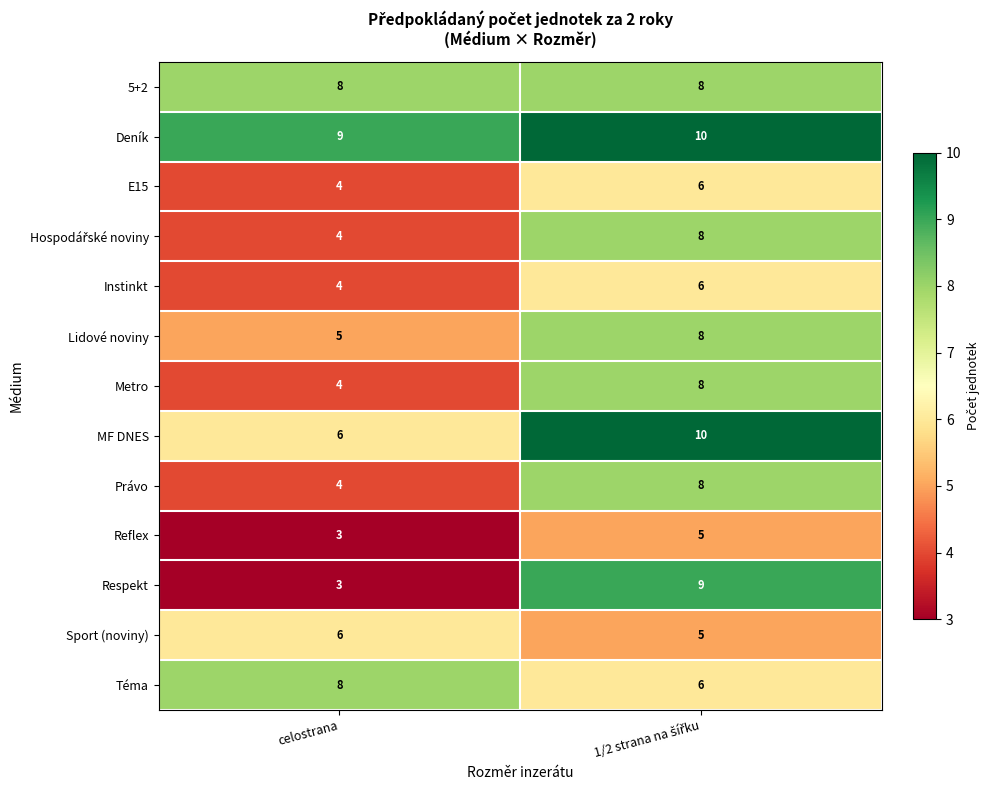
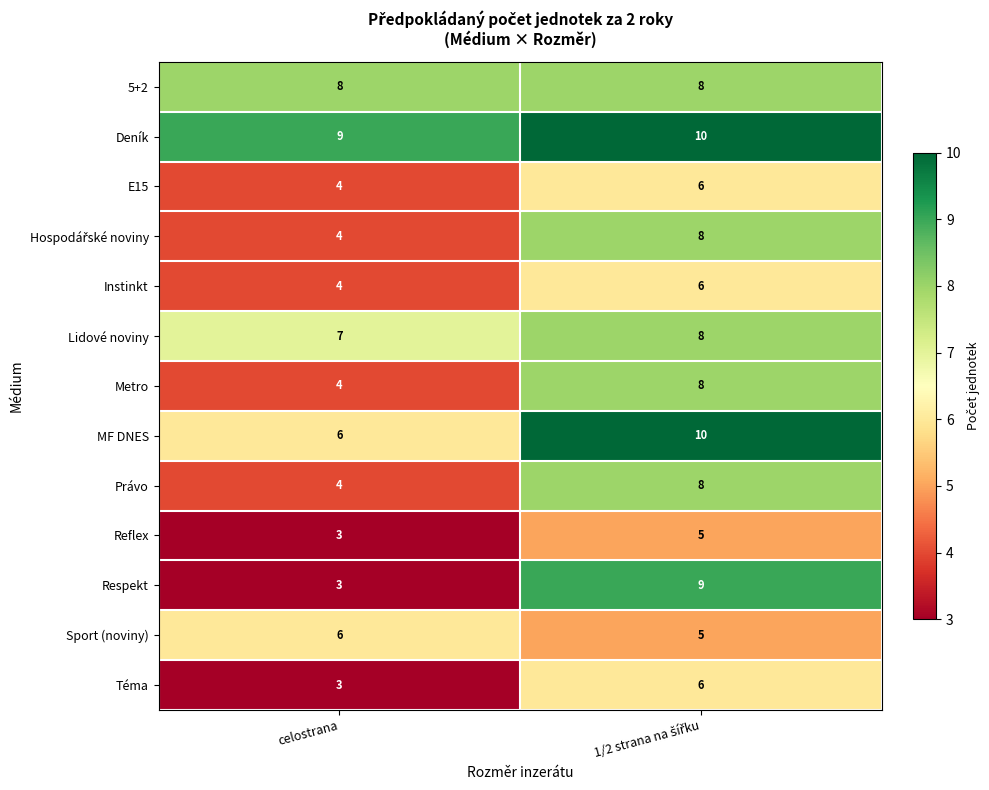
  {
    "5+2": {
      "celostrana": 8,
      "1/2 strana na šířku": 8
    },
    "Deník": {
      "celostrana": 9,
      "1/2 strana na šířku": 10
    },
    "E15": {
      "celostrana": 4,
      "1/2 strana na šířku": 6
    },
    "Hospodářské noviny": {
      "celostrana": 4,
      "1/2 strana na šířku": 8
    },
    "Instinkt": {
      "celostrana": 4,
      "1/2 strana na šířku": 6
    },
    "Lidové noviny": {
-     "celostrana": 5,
+     "celostrana": 7,
      "1/2 strana na šířku": 8
    },
    "Metro": {
      "celostrana": 4,
      "1/2 strana na šířku": 8
    },
    "MF DNES": {
      "celostrana": 6,
      "1/2 strana na šířku": 10
    },
    "Právo": {
      "celostrana": 4,
      "1/2 strana na šířku": 8
    },
    "Reflex": {
      "celostrana": 3,
      "1/2 strana na šířku": 5
    },
    "Respekt": {
      "celostrana": 3,
      "1/2 strana na šířku": 9
    },
    "Sport (noviny)": {
      "celostrana": 6,
      "1/2 strana na šířku": 5
    },
    "Téma": {
-     "celostrana": 8,
+     "celostrana": 3,
      "1/2 strana na šířku": 6
    }
  }
